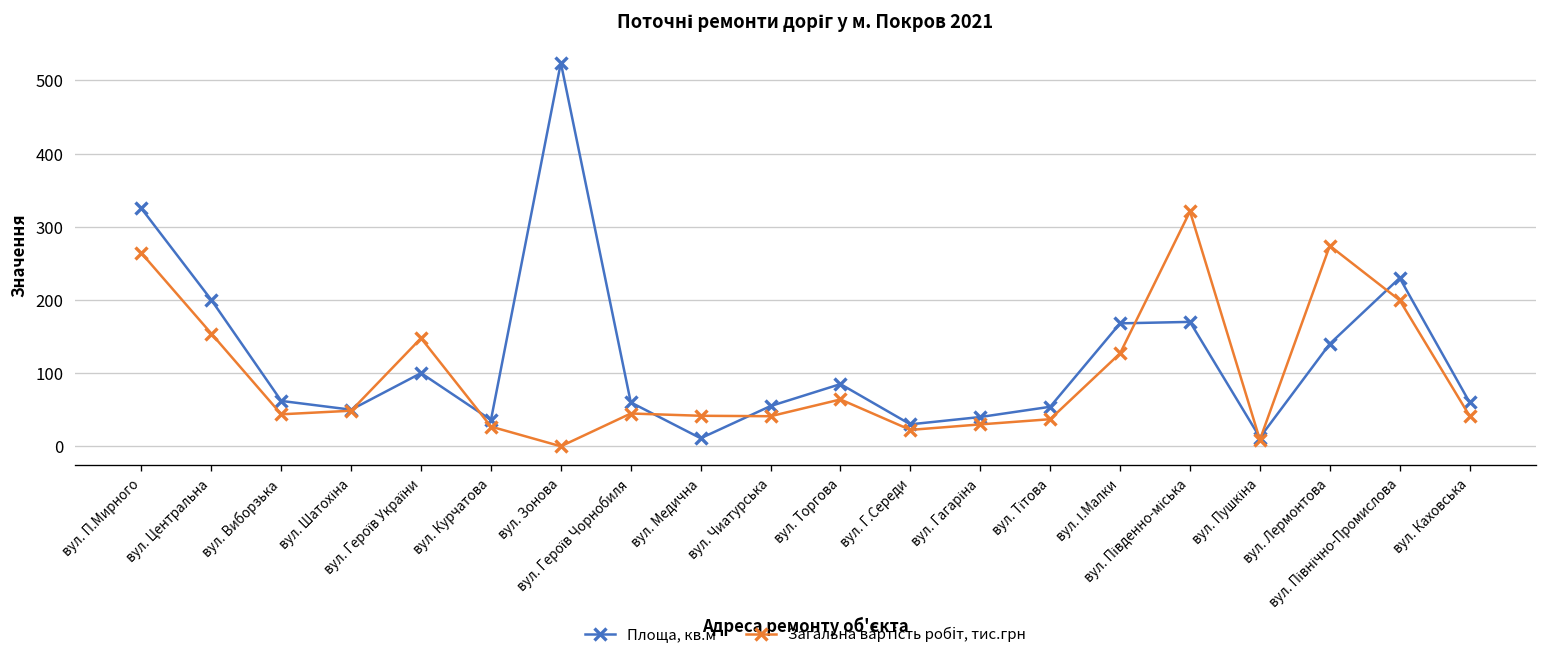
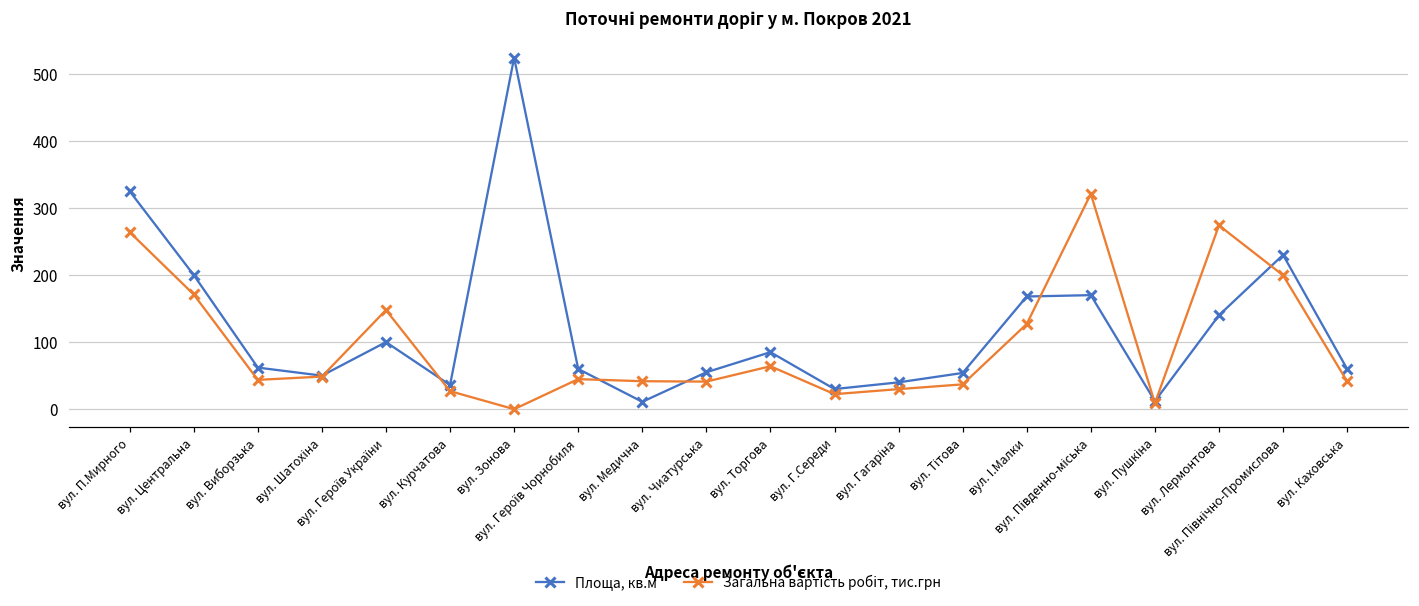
  {
    "Площа, кв.м": {
      "вул. П.Мирного": 330,
      "вул. Центральна": 200,
      "вул. Виборзька": 60,
      "вул. Героїв України": 100,
      "вул. Курчатова": 40,
      "вул. Зонова": 520,
      "вул. Героїв Чорнобиля": 60,
      "вул. Медична": 10,
      "вул. Чиатурська": 60,
      "вул. Торгова": 90,
      "вул. Г.Середи": 30,
      "вул. Гагаріна": 40,
      "вул. Тітова": 50,
      "вул. І.Малки": 170,
      "вул. Південно-міська": 170,
      "вул. Лермонтова": 140,
      "вул. Північно-Промислова": 230,
      "вул. Каховська": 60
    },
    "Загальна вартість робіт, тис.грн": {
      "вул. П.Мирного": 260,
-     "вул. Центральна": 150,
+     "вул. Центральна": 170,
      "вул. Виборзька": 40,
      "вул. Героїв України": 150,
      "вул. Курчатова": 30,
      "вул. Зонова": 0,
      "вул. Героїв Чорнобиля": 40,
      "вул. Медична": 40,
      "вул. Чиатурська": 40,
      "вул. Торгова": 60,
      "вул. Г.Середи": 20,
      "вул. Гагаріна": 30,
      "вул. Тітова": 40,
      "вул. І.Малки": 130,
      "вул. Південно-міська": 320,
      "вул. Лермонтова": 270,
      "вул. Північно-Промислова": 200,
      "вул. Каховська": 40
    }
  }
